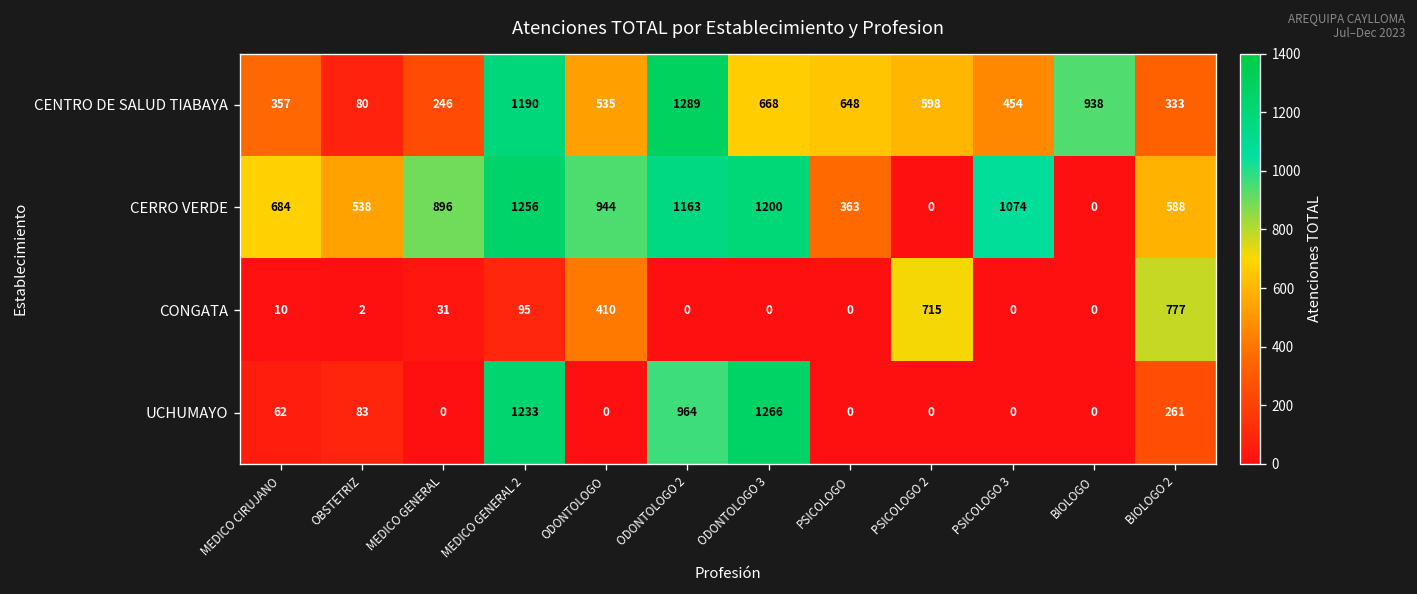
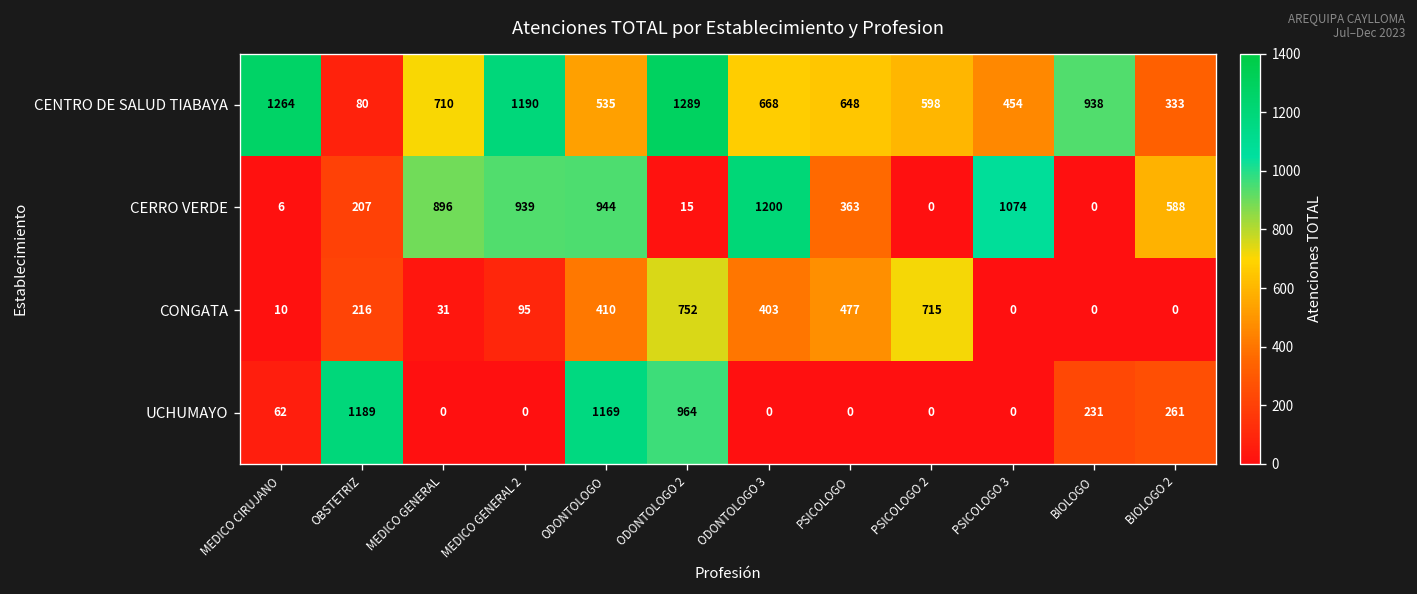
  {
    "CENTRO DE SALUD TIABAYA": {
-     "MEDICO CIRUJANO": 357,
+     "MEDICO CIRUJANO": 1264,
      "OBSTETRIZ": 80,
-     "MEDICO GENERAL": 246,
+     "MEDICO GENERAL": 710,
      "MEDICO GENERAL 2": 1190,
      "ODONTOLOGO": 535,
      "ODONTOLOGO 2": 1289,
      "ODONTOLOGO 3": 668,
      "PSICOLOGO": 648,
      "PSICOLOGO 2": 598,
      "PSICOLOGO 3": 454,
      "BIOLOGO": 938,
      "BIOLOGO 2": 333
    },
    "CERRO VERDE": {
-     "MEDICO CIRUJANO": 684,
-     "OBSTETRIZ": 538,
+     "MEDICO CIRUJANO": 6,
+     "OBSTETRIZ": 207,
      "MEDICO GENERAL": 896,
-     "MEDICO GENERAL 2": 1256,
+     "MEDICO GENERAL 2": 939,
      "ODONTOLOGO": 944,
-     "ODONTOLOGO 2": 1163,
+     "ODONTOLOGO 2": 15,
      "ODONTOLOGO 3": 1200,
      "PSICOLOGO": 363,
      "PSICOLOGO 2": 0,
      "PSICOLOGO 3": 1074,
      "BIOLOGO": 0,
      "BIOLOGO 2": 588
    },
    "CONGATA": {
      "MEDICO CIRUJANO": 10,
-     "OBSTETRIZ": 2,
+     "OBSTETRIZ": 216,
      "MEDICO GENERAL": 31,
      "MEDICO GENERAL 2": 95,
      "ODONTOLOGO": 410,
-     "ODONTOLOGO 2": 0,
-     "ODONTOLOGO 3": 0,
-     "PSICOLOGO": 0,
+     "ODONTOLOGO 2": 752,
+     "ODONTOLOGO 3": 403,
+     "PSICOLOGO": 477,
      "PSICOLOGO 2": 715,
      "PSICOLOGO 3": 0,
      "BIOLOGO": 0,
-     "BIOLOGO 2": 777
+     "BIOLOGO 2": 0
    },
    "UCHUMAYO": {
      "MEDICO CIRUJANO": 62,
-     "OBSTETRIZ": 83,
+     "OBSTETRIZ": 1189,
      "MEDICO GENERAL": 0,
-     "MEDICO GENERAL 2": 1233,
-     "ODONTOLOGO": 0,
+     "MEDICO GENERAL 2": 0,
+     "ODONTOLOGO": 1169,
      "ODONTOLOGO 2": 964,
-     "ODONTOLOGO 3": 1266,
+     "ODONTOLOGO 3": 0,
      "PSICOLOGO": 0,
      "PSICOLOGO 2": 0,
      "PSICOLOGO 3": 0,
-     "BIOLOGO": 0,
+     "BIOLOGO": 231,
      "BIOLOGO 2": 261
    }
  }
